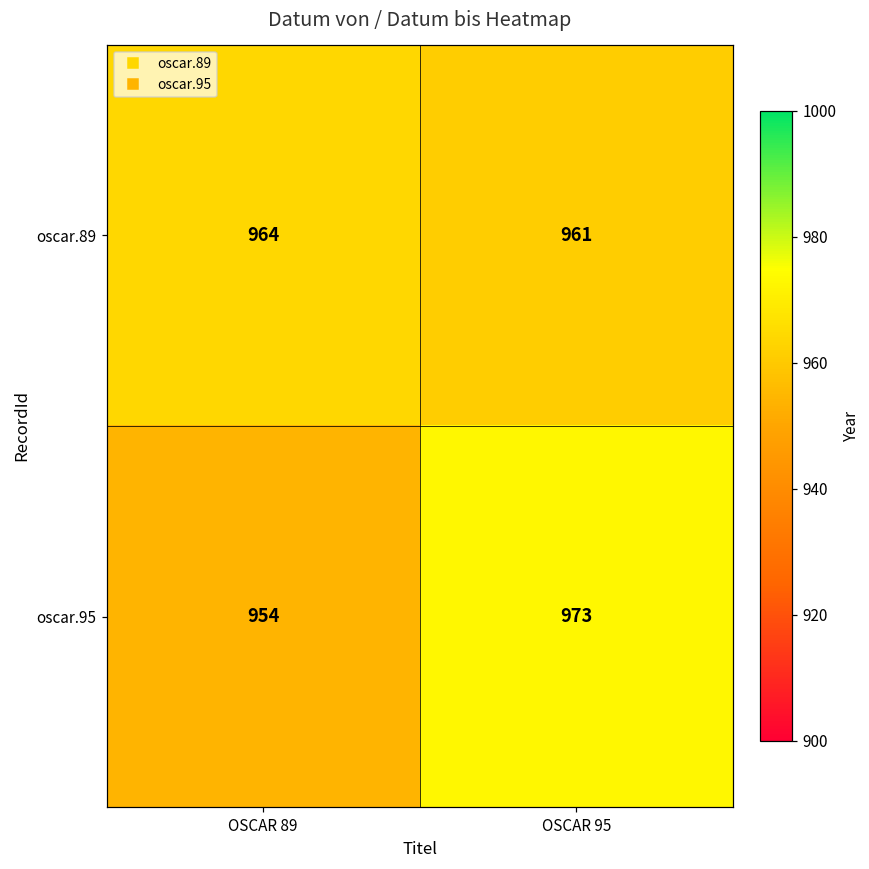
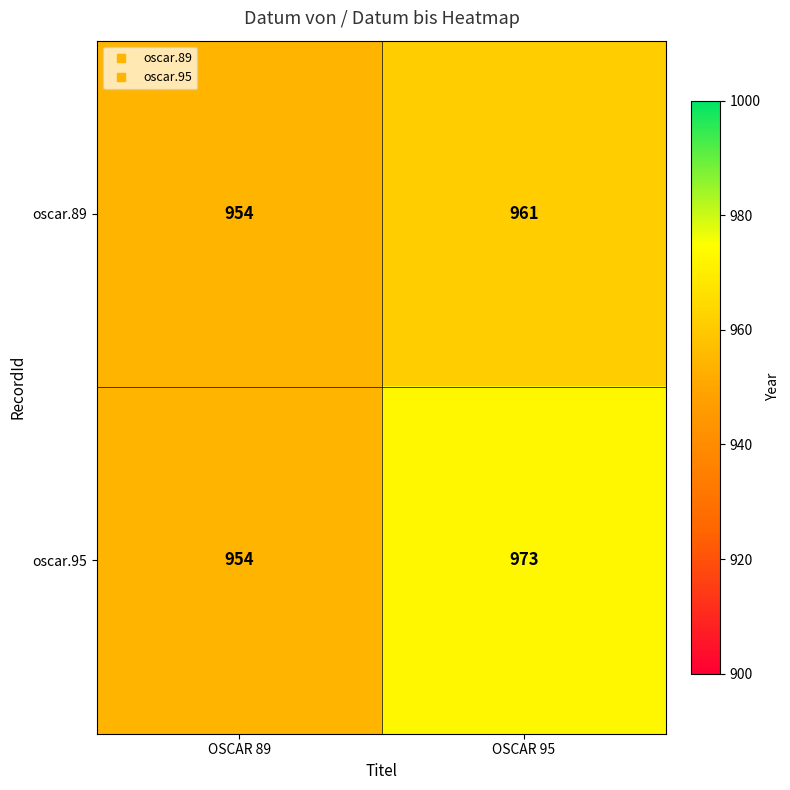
  {
    "oscar.89": {
-     "OSCAR 89": 964,
+     "OSCAR 89": 954,
      "OSCAR 95": 961
    },
    "oscar.95": {
      "OSCAR 89": 954,
      "OSCAR 95": 973
    }
  }
